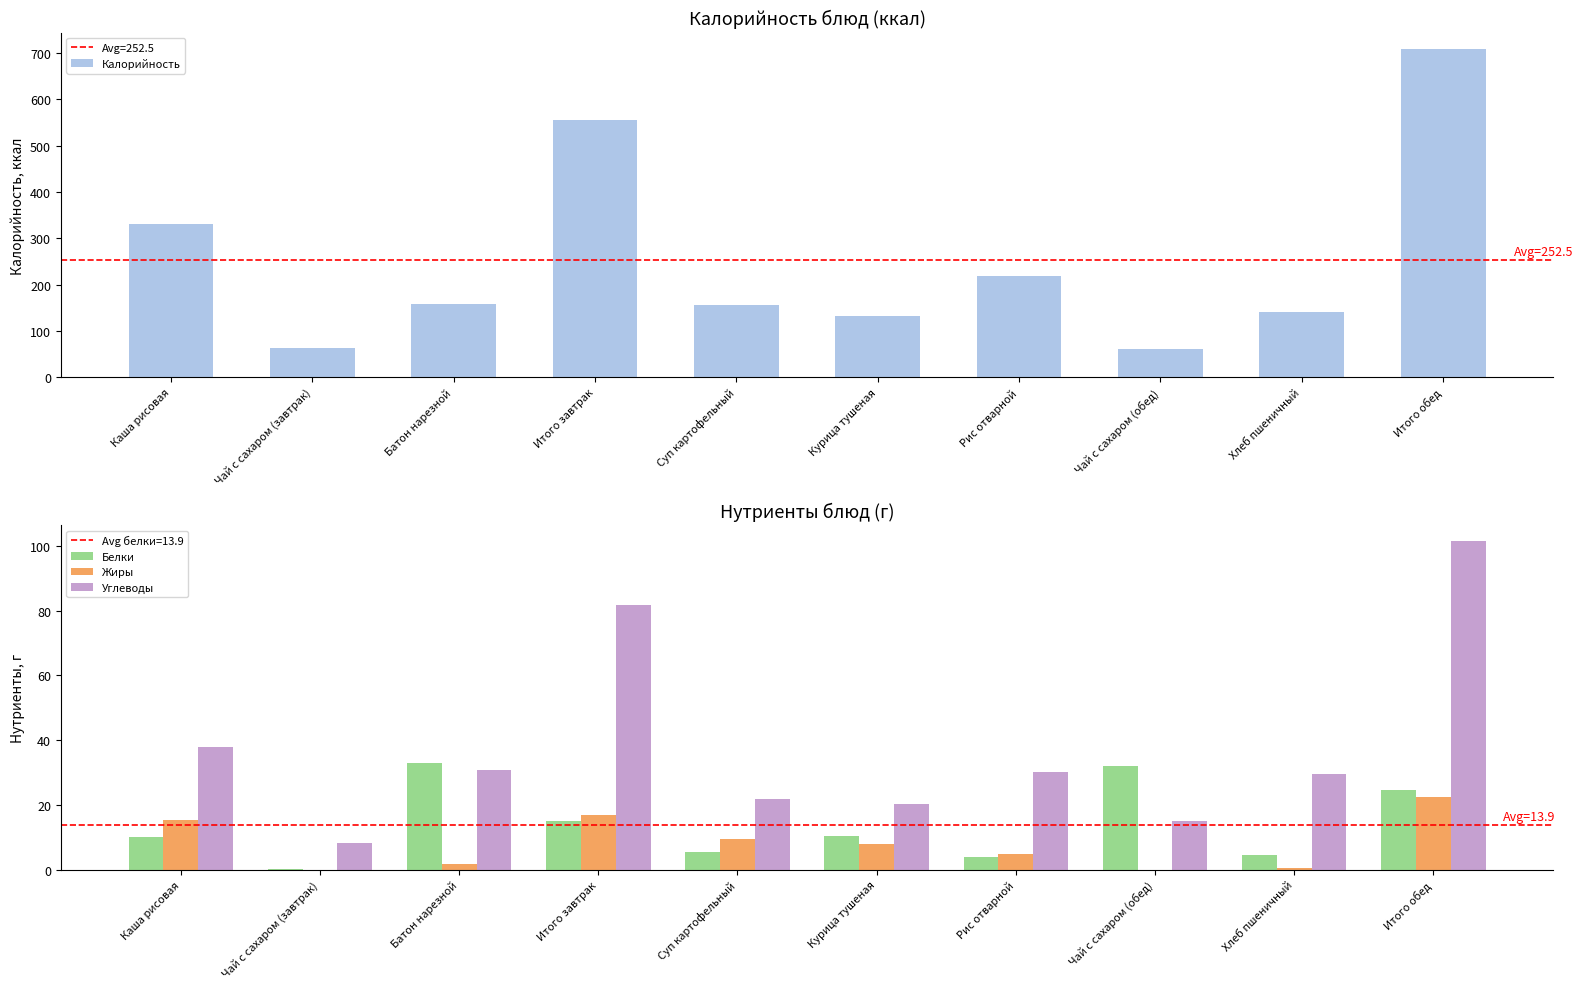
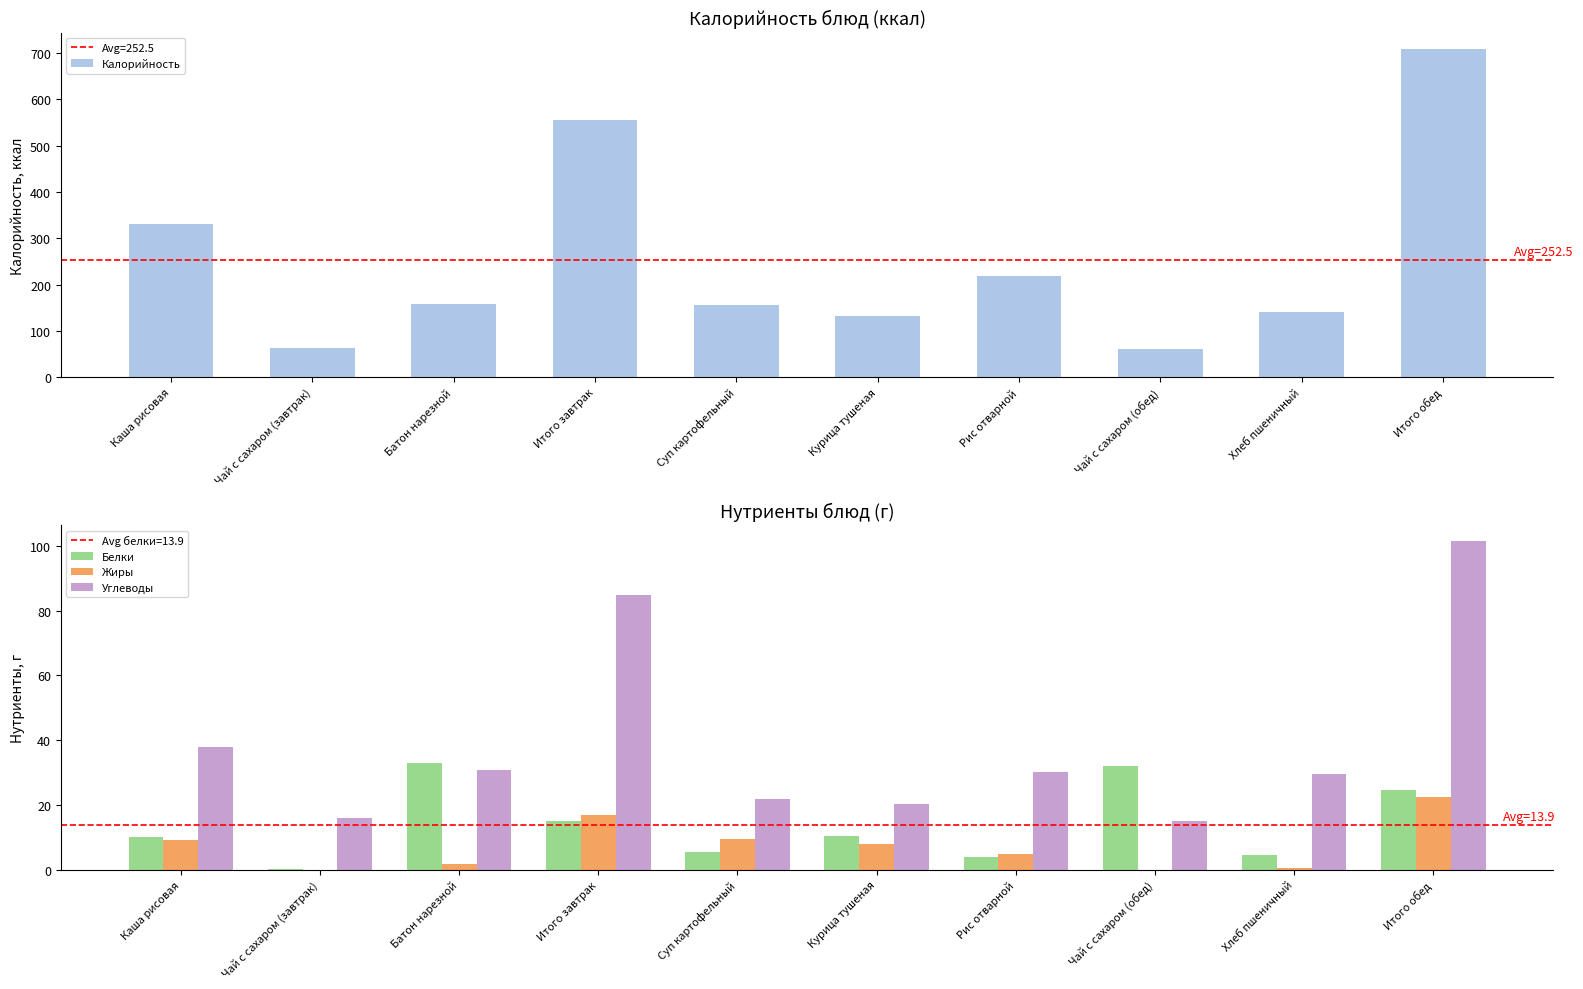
  {
    "Калорийность блюд (ккал)": {
      "Каша рисовая": 330,
      "Чай с сахаром (завтрак)": 60,
      "Батон нарезной": 160,
      "Итого завтрак": 550,
      "Суп картофельный": 160,
      "Курица тушеная": 130,
      "Рис отварной": 220,
      "Чай с сахаром (обед)": 60,
      "Хлеб пшеничный": 140,
      "Итого обед": 710
    },
    "Нутриенты блюд (г)": {
      "Белки": {
        "Каша рисовая": 10,
        "Батон нарезной": 33,
        "Итого завтрак": 15,
        "Суп картофельный": 5,
        "Курица тушеная": 10,
        "Рис отварной": 4,
        "Чай с сахаром (обед)": 32,
        "Хлеб пшеничный": 5,
        "Итого обед": 24
      },
      "Жиры": {
-       "Каша рисовая": 15,
+       "Каша рисовая": 9,
        "Чай с сахаром (завтрак)": 0,
        "Батон нарезной": 2,
        "Итого завтрак": 17,
        "Суп картофельный": 9,
        "Курица тушеная": 8,
        "Рис отварной": 5,
        "Чай с сахаром (обед)": 0,
        "Итого обед": 22
      },
      "Углеводы": {
        "Каша рисовая": 38,
-       "Чай с сахаром (завтрак)": 8,
+       "Чай с сахаром (завтрак)": 16,
        "Батон нарезной": 31,
-       "Итого завтрак": 82,
+       "Итого завтрак": 85,
        "Суп картофельный": 22,
        "Курица тушеная": 20,
        "Рис отварной": 30,
        "Чай с сахаром (обед)": 15,
        "Хлеб пшеничный": 30,
        "Итого обед": 101
      }
    }
  }
